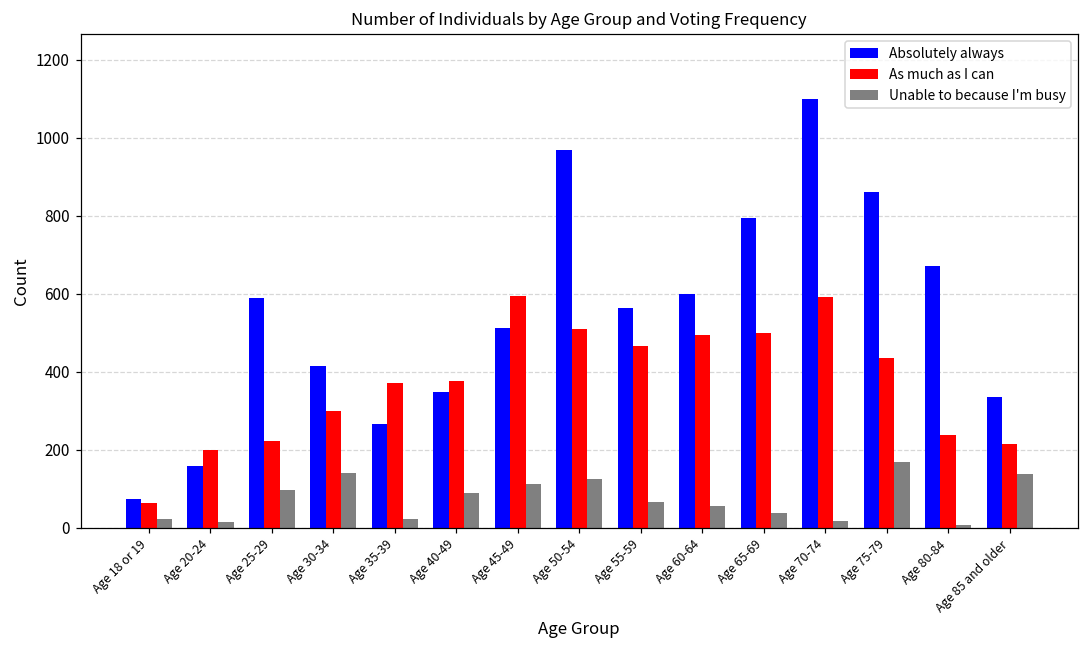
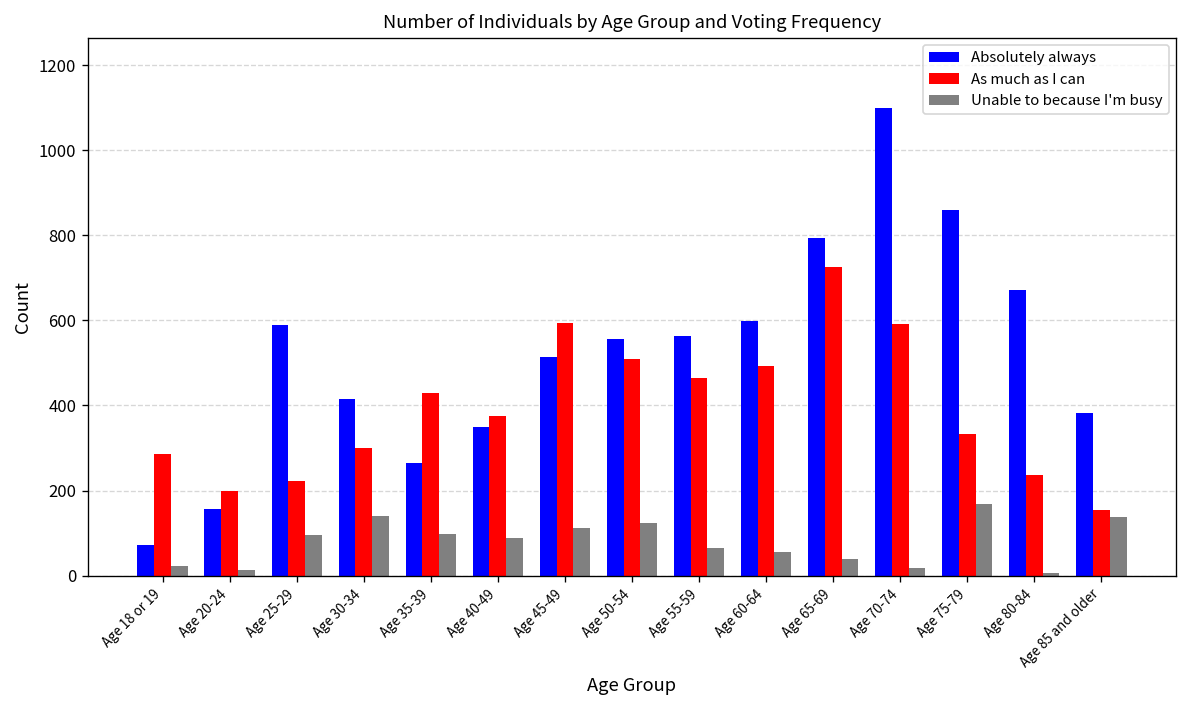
  {
    "Absolutely always": {
      "Age 18 or 19": 70,
      "Age 20-24": 160,
      "Age 25-29": 590,
      "Age 30-34": 420,
      "Age 35-39": 270,
      "Age 40-49": 350,
      "Age 45-49": 510,
-     "Age 50-54": 970,
+     "Age 50-54": 560,
      "Age 55-59": 560,
      "Age 60-64": 600,
      "Age 65-69": 790,
      "Age 70-74": 1100,
      "Age 75-79": 860,
      "Age 80-84": 670,
-     "Age 85 and older": 340
+     "Age 85 and older": 380
    },
    "As much as I can": {
-     "Age 18 or 19": 60,
+     "Age 18 or 19": 290,
      "Age 20-24": 200,
      "Age 25-29": 220,
      "Age 30-34": 300,
-     "Age 35-39": 370,
+     "Age 35-39": 430,
      "Age 40-49": 380,
      "Age 45-49": 590,
      "Age 50-54": 510,
      "Age 55-59": 470,
      "Age 60-64": 490,
-     "Age 65-69": 500,
+     "Age 65-69": 730,
      "Age 70-74": 590,
-     "Age 75-79": 440,
+     "Age 75-79": 330,
      "Age 80-84": 240,
-     "Age 85 and older": 210
+     "Age 85 and older": 150
    },
    "Unable to because I'm busy": {
      "Age 18 or 19": 20,
      "Age 20-24": 10,
      "Age 25-29": 100,
      "Age 30-34": 140,
-     "Age 35-39": 20,
+     "Age 35-39": 100,
      "Age 40-49": 90,
      "Age 45-49": 110,
      "Age 50-54": 120,
      "Age 55-59": 70,
      "Age 60-64": 60,
      "Age 65-69": 40,
      "Age 70-74": 20,
      "Age 75-79": 170,
      "Age 85 and older": 140
    }
  }
